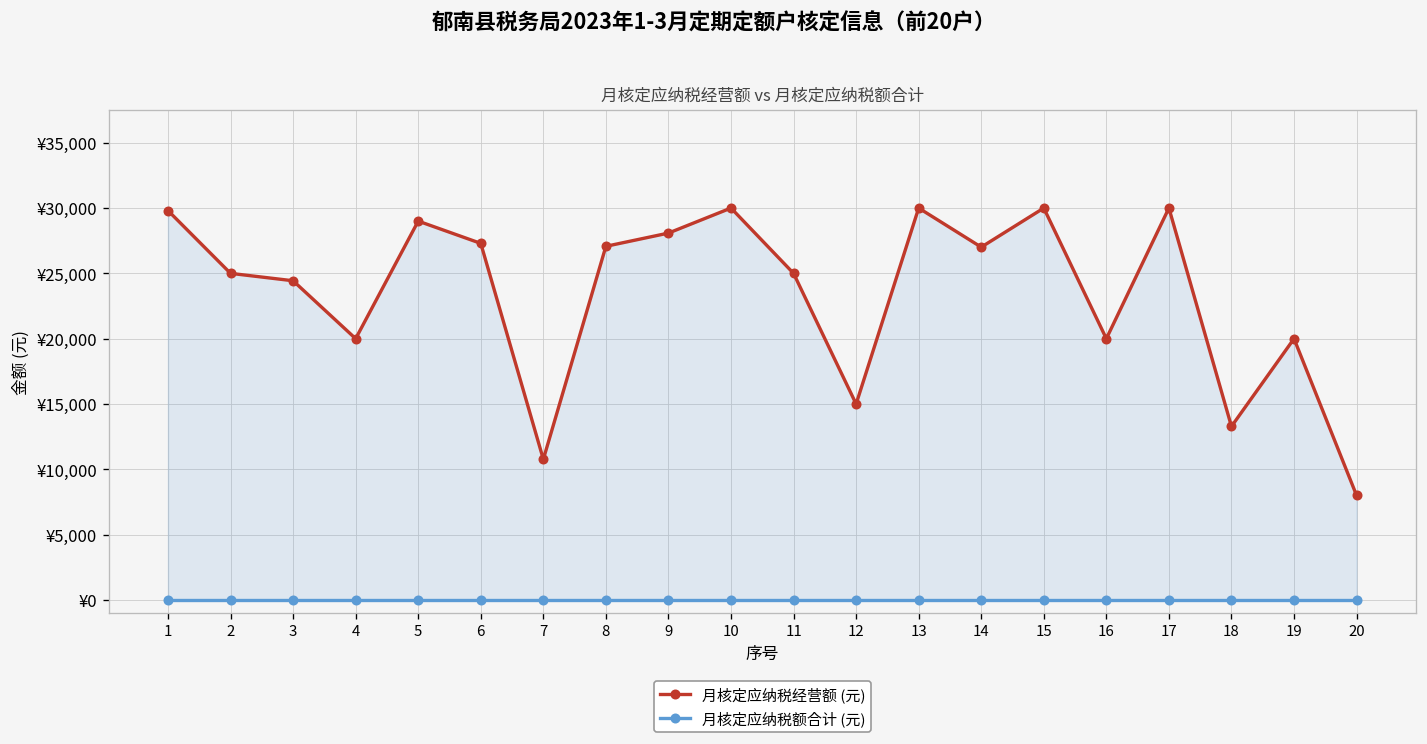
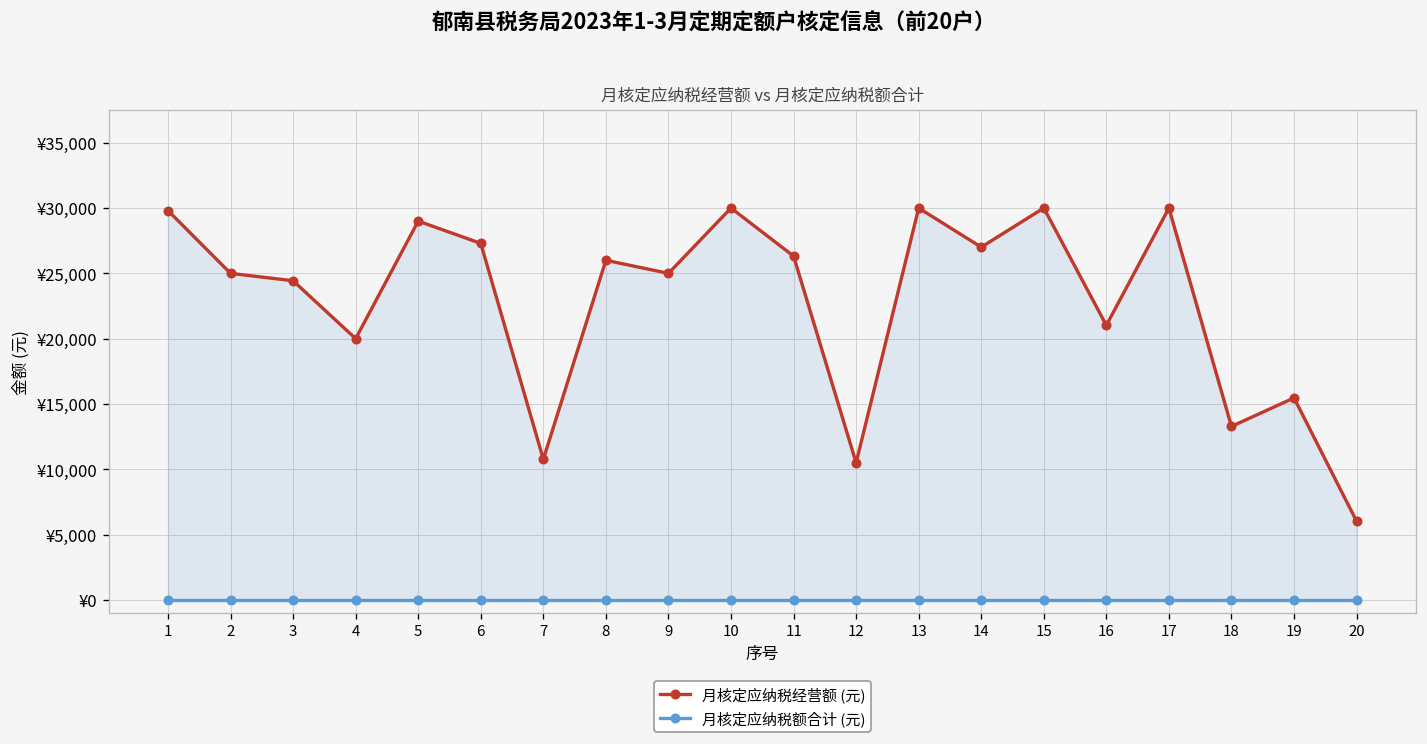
  {
    "月核定应纳税经营额 (元)": {
      "1": "¥29,800",
      "2": "¥25,000",
      "3": "¥24,400",
      "4": "¥20,000",
      "5": "¥29,000",
      "6": "¥27,300",
      "7": "¥10,800",
-     "8": "¥27,100",
-     "9": "¥28,100",
+     "8": "¥26,000",
+     "9": "¥25,000",
      "10": "¥30,000",
-     "11": "¥25,000",
-     "12": "¥15,000",
+     "11": "¥26,300",
+     "12": "¥10,500",
      "13": "¥30,000",
      "14": "¥27,000",
      "15": "¥30,000",
-     "16": "¥20,000",
+     "16": "¥21,000",
      "17": "¥30,000",
      "18": "¥13,300",
-     "19": "¥20,000",
-     "20": "¥8,000"
+     "19": "¥15,500",
+     "20": "¥6,000"
    },
    "月核定应纳税额合计 (元)": {
      "1": "¥0",
      "2": "¥0",
      "3": "¥0",
      "4": "¥0",
      "5": "¥0",
      "6": "¥0",
      "7": "¥0",
      "8": "¥0",
      "9": "¥0",
      "10": "¥0",
      "11": "¥0",
      "12": "¥0",
      "13": "¥0",
      "14": "¥0",
      "15": "¥0",
      "16": "¥0",
      "17": "¥0",
      "18": "¥0",
      "19": "¥0",
      "20": "¥0"
    }
  }
